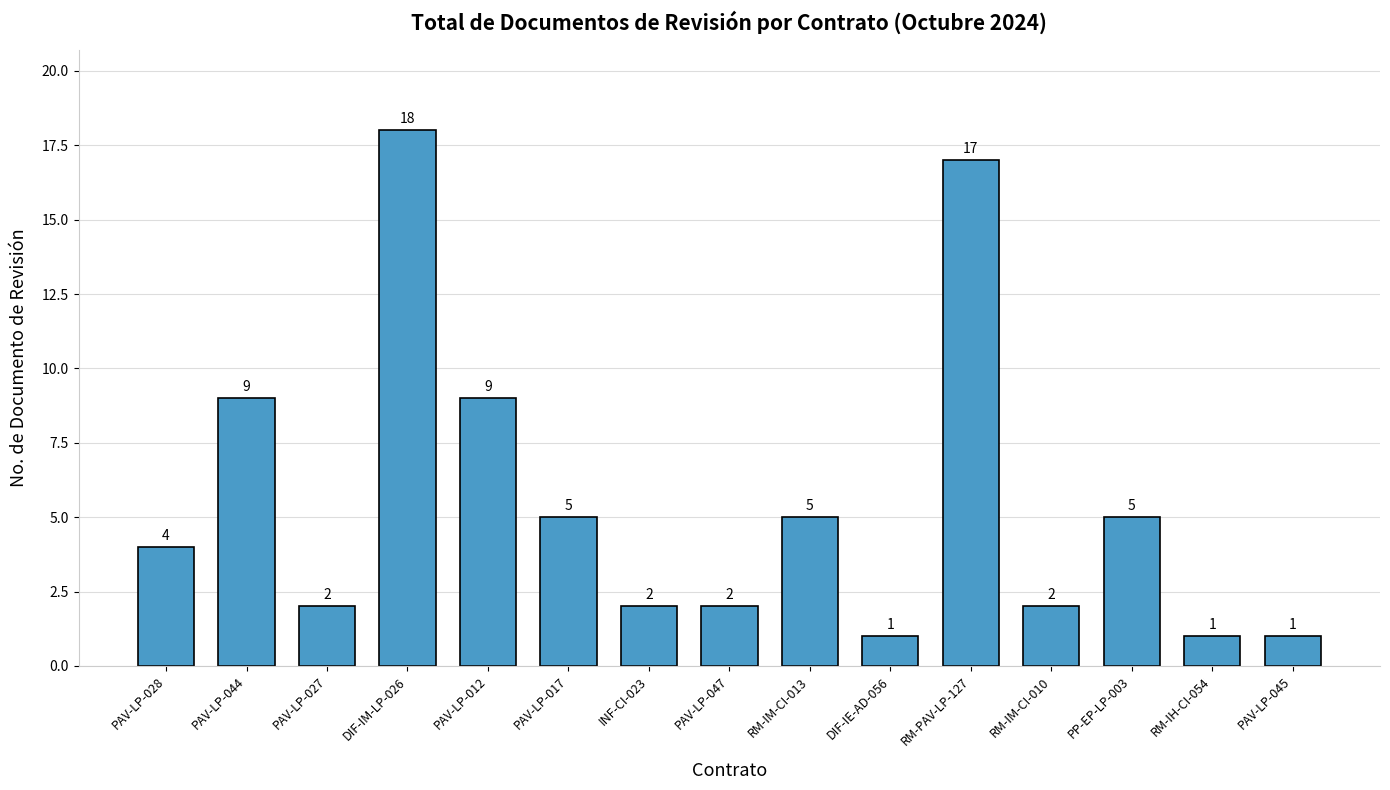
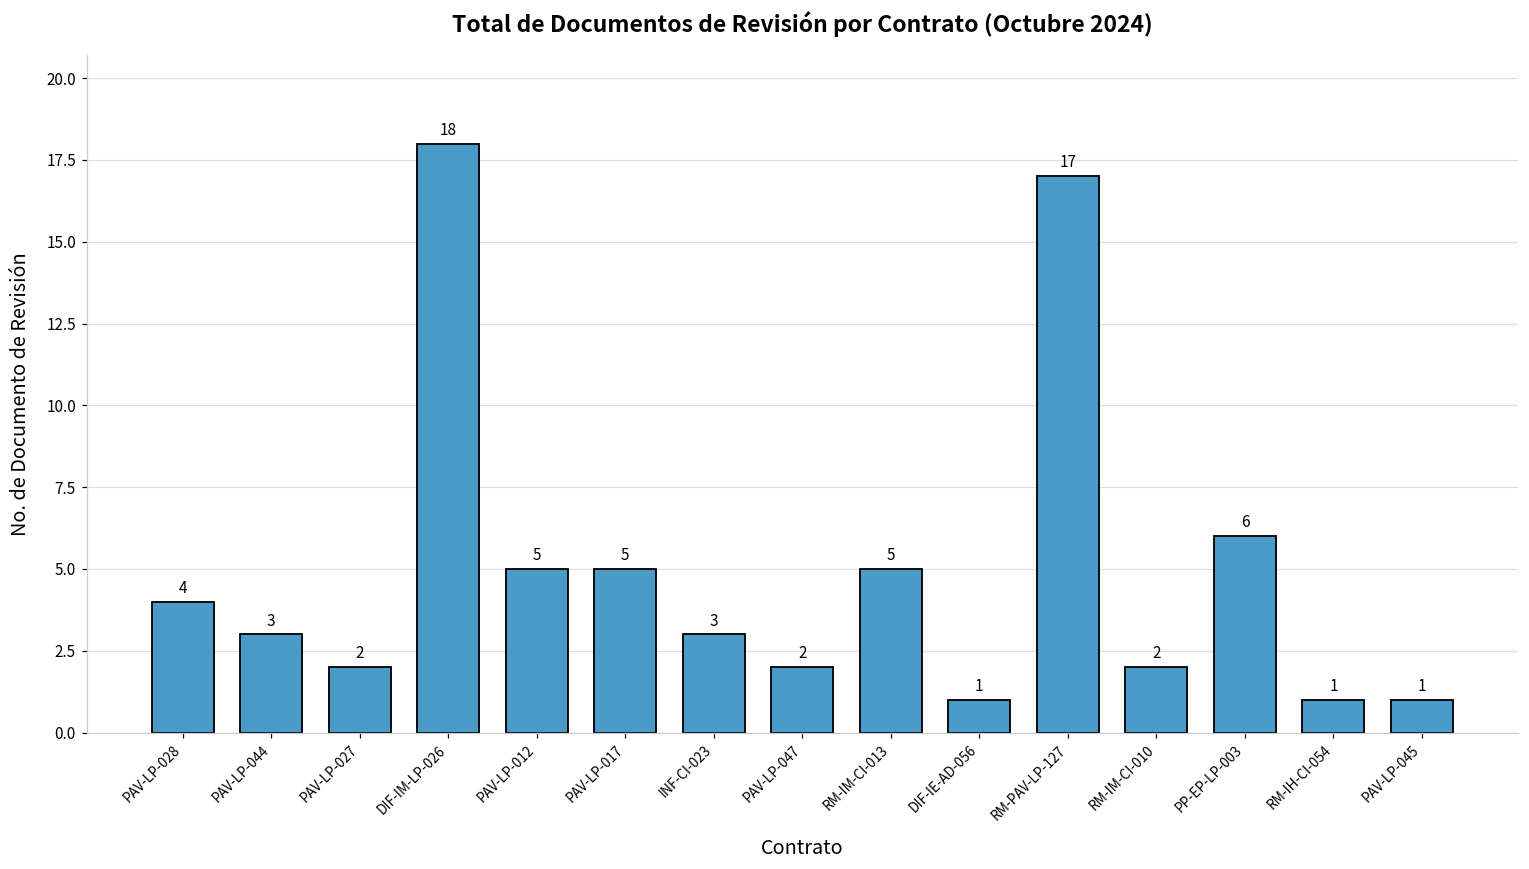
  {
    "PAV-LP-028": 4,
-   "PAV-LP-044": 9,
+   "PAV-LP-044": 3,
    "PAV-LP-027": 2,
    "DIF-IM-LP-026": 18,
-   "PAV-LP-012": 9,
+   "PAV-LP-012": 5,
    "PAV-LP-017": 5,
-   "INF-CI-023": 2,
+   "INF-CI-023": 3,
    "PAV-LP-047": 2,
    "RM-IM-CI-013": 5,
    "DIF-IE-AD-056": 1,
    "RM-PAV-LP-127": 17,
    "RM-IM-CI-010": 2,
-   "PP-EP-LP-003": 5,
+   "PP-EP-LP-003": 6,
    "RM-IH-CI-054": 1,
    "PAV-LP-045": 1
  }
